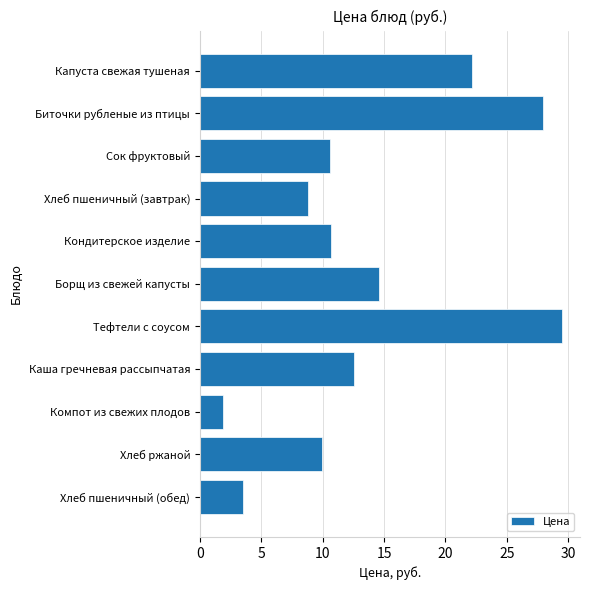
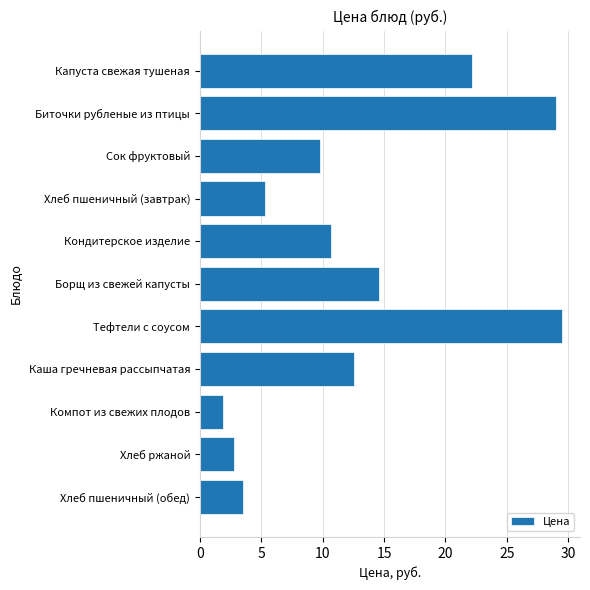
  {
    "Капуста свежая тушеная": 22.1,
-   "Биточки рубленые из птицы": 28.0,
-   "Сок фруктовый": 10.6,
-   "Хлеб пшеничный (завтрак)": 8.8,
+   "Биточки рубленые из птицы": 29.0,
+   "Сок фруктовый": 9.8,
+   "Хлеб пшеничный (завтрак)": 5.3,
    "Кондитерское изделие": 10.7,
    "Борщ из свежей капусты": 14.6,
    "Тефтели с соусом": 29.5,
    "Каша гречневая рассыпчатая": 12.5,
    "Компот из свежих плодов": 1.9,
-   "Хлеб ржаной": 10.0,
+   "Хлеб ржаной": 2.8,
    "Хлеб пшеничный (обед)": 3.5
  }
